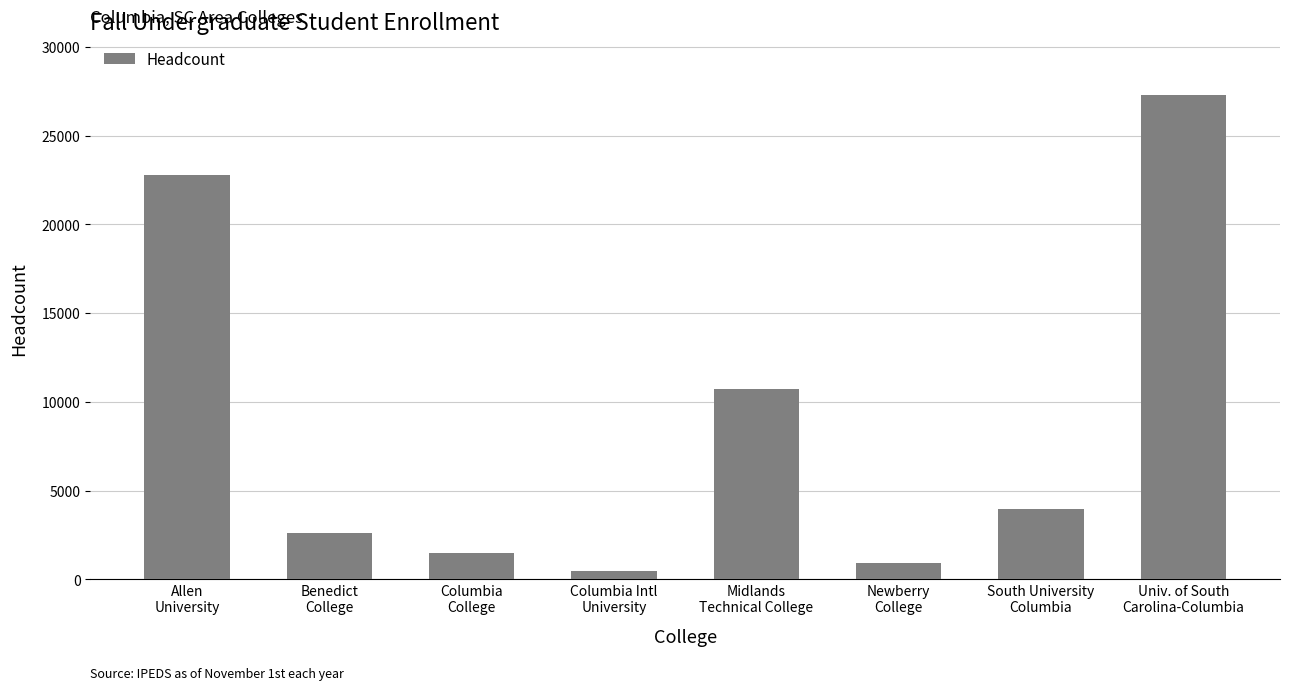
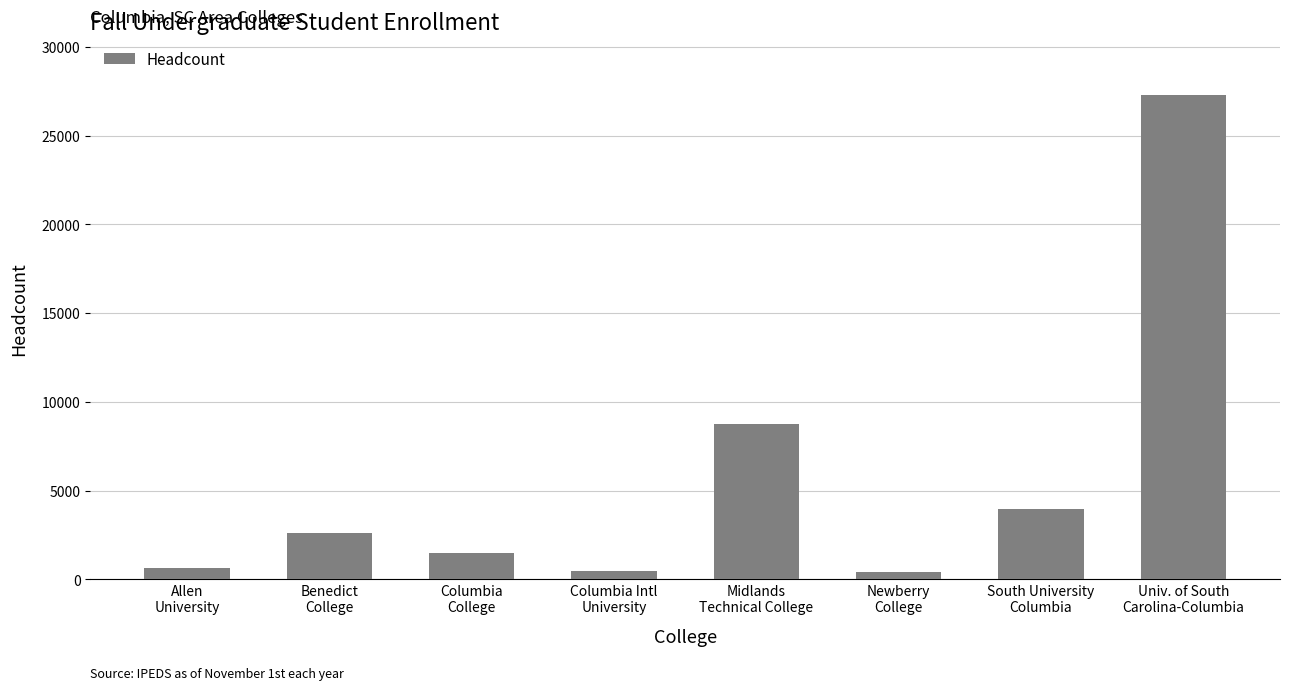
  {
-   "Allen University": 22800,
+   "Allen University": 700,
    "Benedict College": 2600,
    "Columbia College": 1500,
    "Columbia Intl University": 400,
-   "Midlands Technical College": 10700,
-   "Newberry College": 900,
+   "Midlands Technical College": 8800,
+   "Newberry College": 400,
    "South University Columbia": 3900,
    "Univ. of South Carolina-Columbia": 27300
  }
